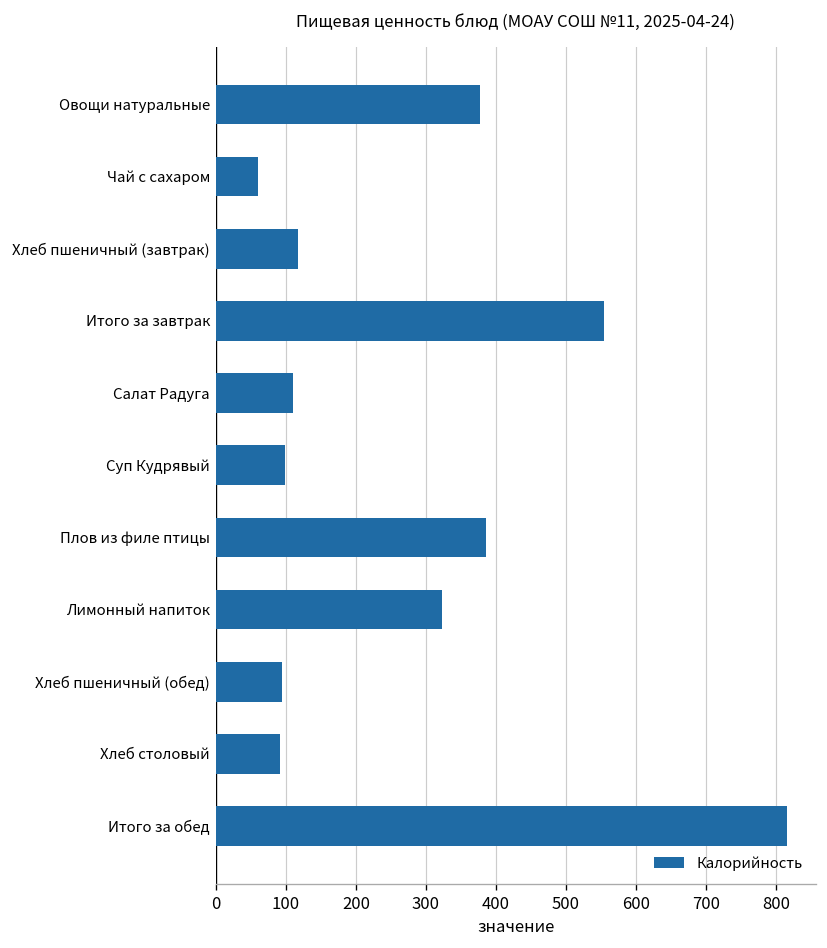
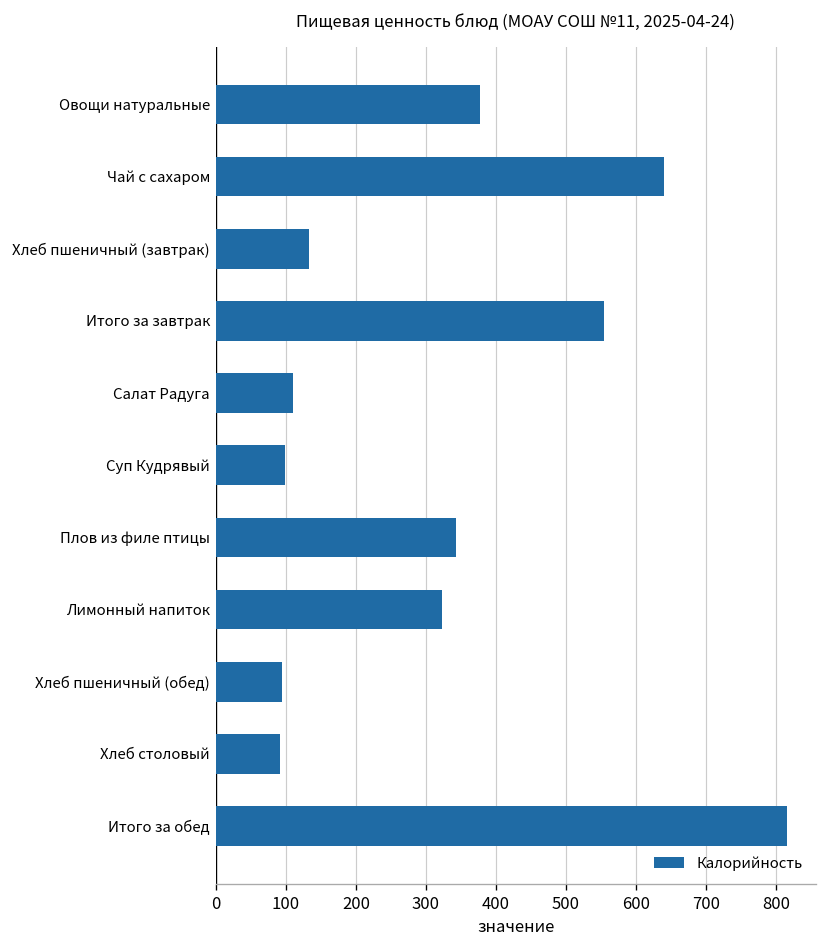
  {
    "Овощи натуральные": 380,
-   "Чай с сахаром": 60,
-   "Хлеб пшеничный (завтрак)": 120,
+   "Чай с сахаром": 640,
+   "Хлеб пшеничный (завтрак)": 130,
    "Итого за завтрак": 550,
    "Салат Радуга": 110,
    "Суп Кудрявый": 100,
-   "Плов из филе птицы": 390,
+   "Плов из филе птицы": 340,
    "Лимонный напиток": 320,
    "Хлеб пшеничный (обед)": 90,
    "Хлеб столовый": 90,
    "Итого за обед": 820
  }
